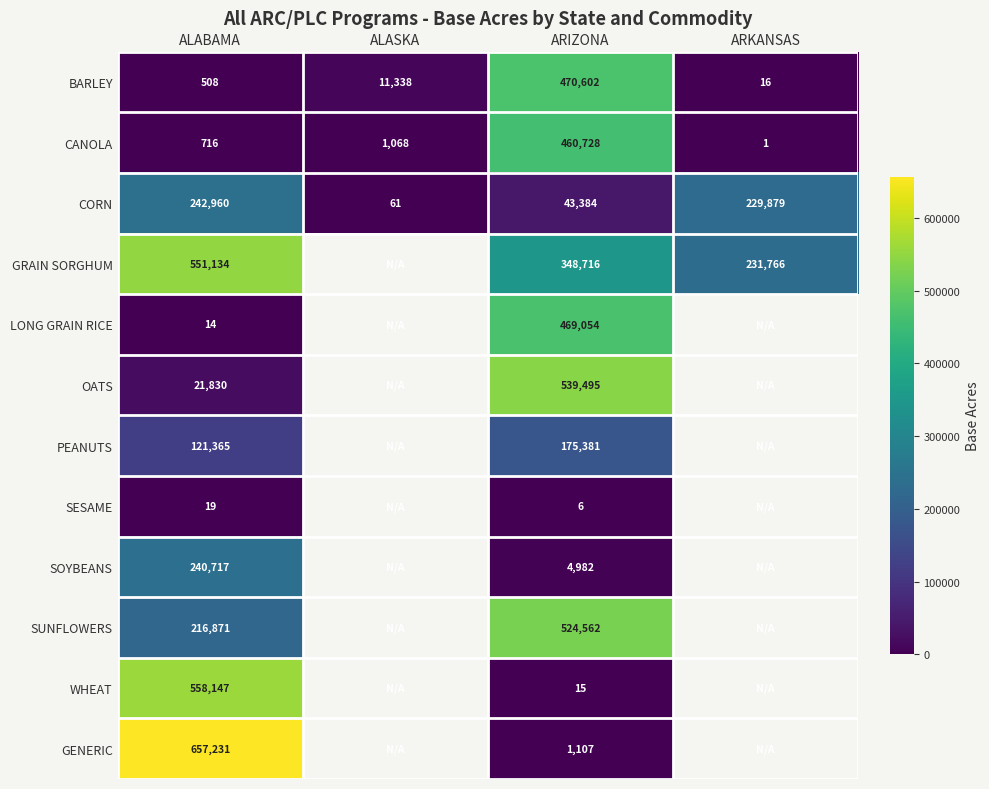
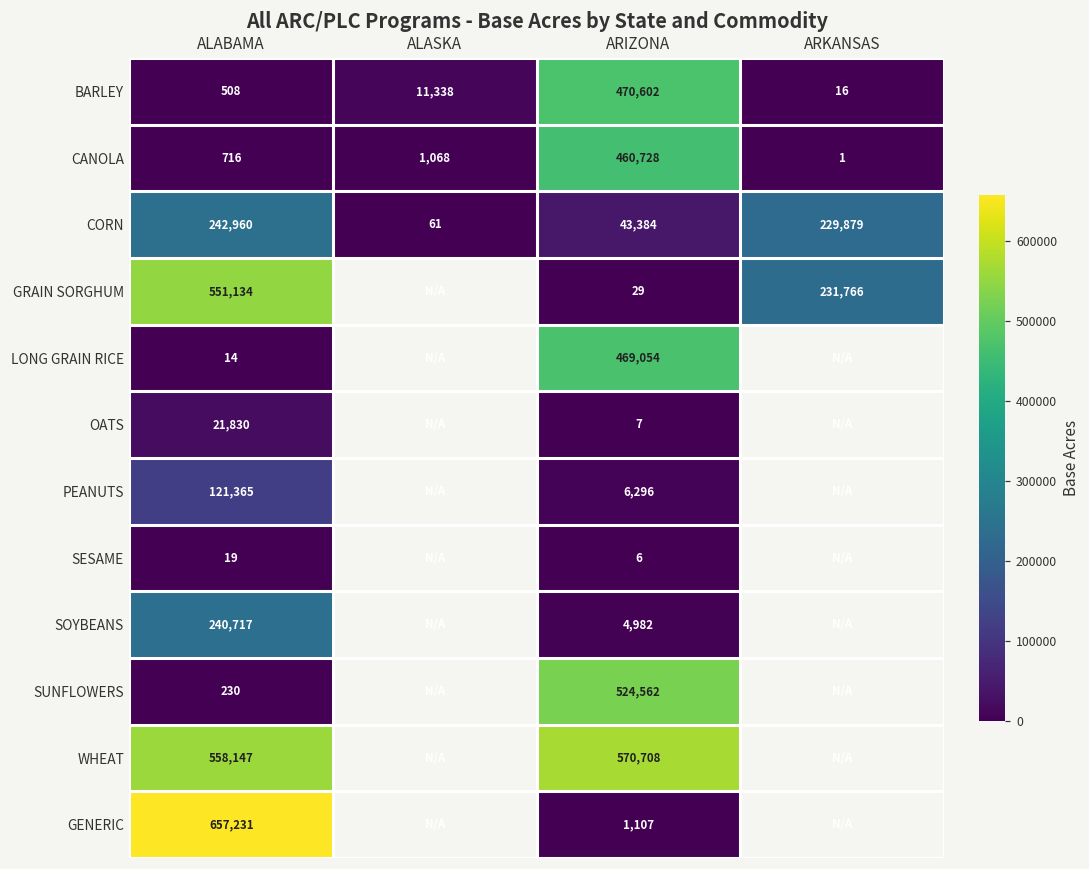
  {
    "BARLEY": {
      "ALABAMA": "508",
      "ALASKA": "11,338",
      "ARIZONA": "470,602",
      "ARKANSAS": "16"
    },
    "CANOLA": {
      "ALABAMA": "716",
      "ALASKA": "1,068",
      "ARIZONA": "460,728",
      "ARKANSAS": "1"
    },
    "CORN": {
      "ALABAMA": "242,960",
      "ALASKA": "61",
      "ARIZONA": "43,384",
      "ARKANSAS": "229,879"
    },
    "GRAIN SORGHUM": {
      "ALABAMA": "551,134",
-     "ARIZONA": "348,716",
+     "ARIZONA": "29",
      "ARKANSAS": "231,766"
    },
    "LONG GRAIN RICE": {
      "ALABAMA": "14",
      "ARIZONA": "469,054"
    },
    "OATS": {
      "ALABAMA": "21,830",
-     "ARIZONA": "539,495"
+     "ARIZONA": "7"
    },
    "PEANUTS": {
      "ALABAMA": "121,365",
-     "ARIZONA": "175,381"
+     "ARIZONA": "6,296"
    },
    "SESAME": {
      "ALABAMA": "19",
      "ARIZONA": "6"
    },
    "SOYBEANS": {
      "ALABAMA": "240,717",
      "ARIZONA": "4,982"
    },
    "SUNFLOWERS": {
-     "ALABAMA": "216,871",
+     "ALABAMA": "230",
      "ARIZONA": "524,562"
    },
    "WHEAT": {
      "ALABAMA": "558,147",
-     "ARIZONA": "15"
+     "ARIZONA": "570,708"
    },
    "GENERIC": {
      "ALABAMA": "657,231",
      "ARIZONA": "1,107"
    }
  }
